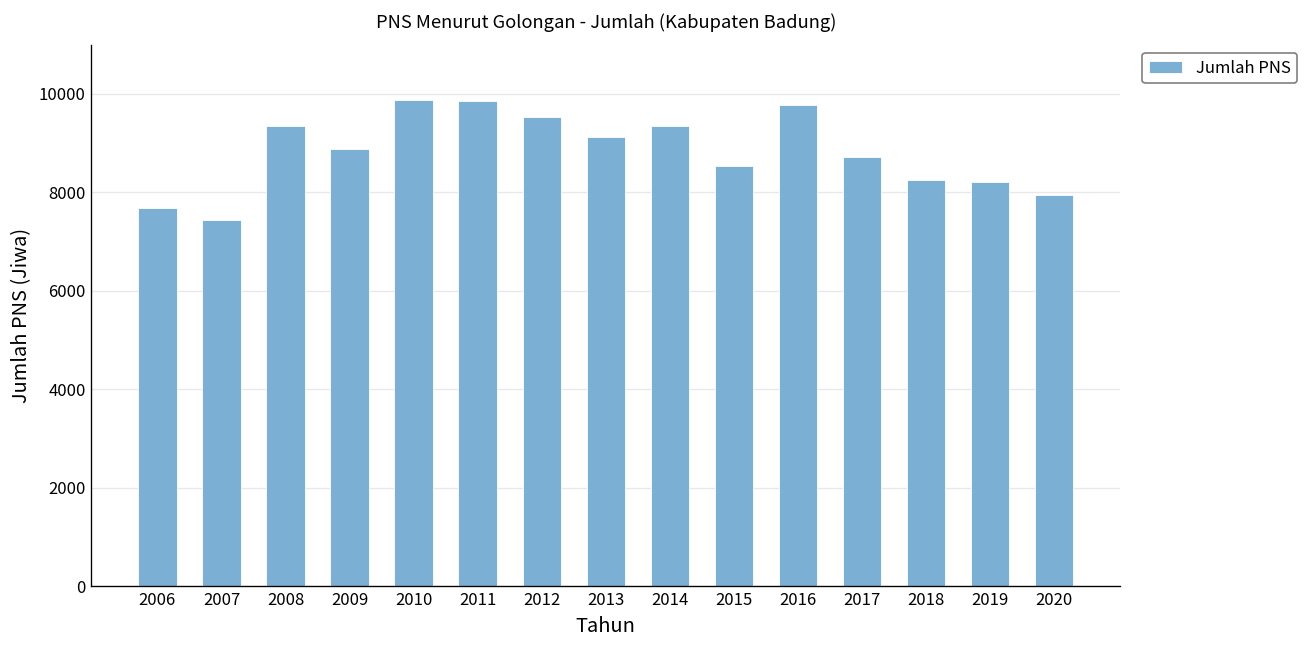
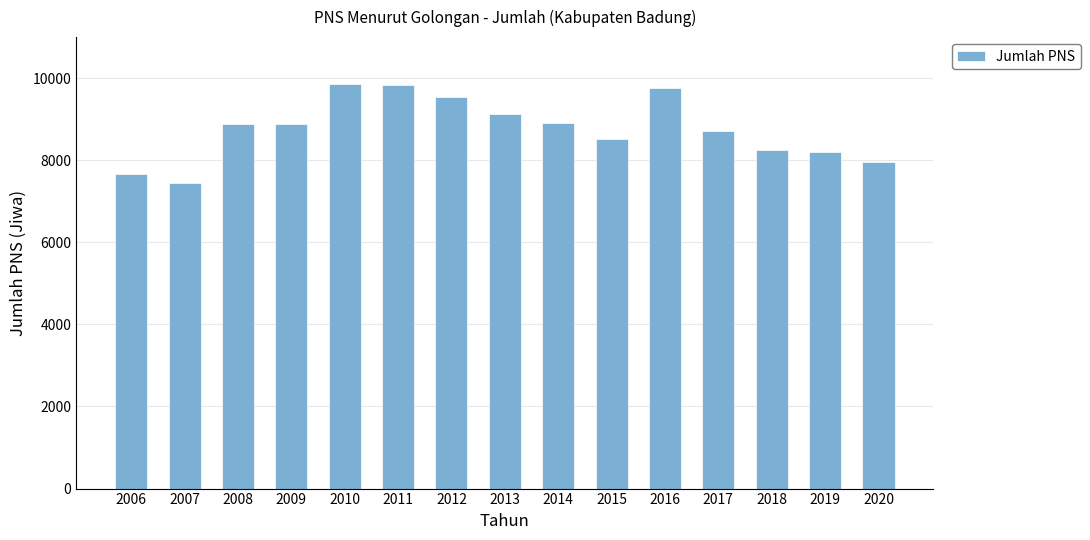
  {
    "2006": 7700,
    "2007": 7400,
-   "2008": 9300,
+   "2008": 8900,
    "2009": 8900,
    "2010": 9900,
    "2011": 9800,
    "2012": 9500,
    "2013": 9100,
-   "2014": 9300,
+   "2014": 8900,
    "2015": 8500,
    "2016": 9800,
    "2017": 8700,
    "2018": 8300,
    "2019": 8200,
    "2020": 8000
  }
